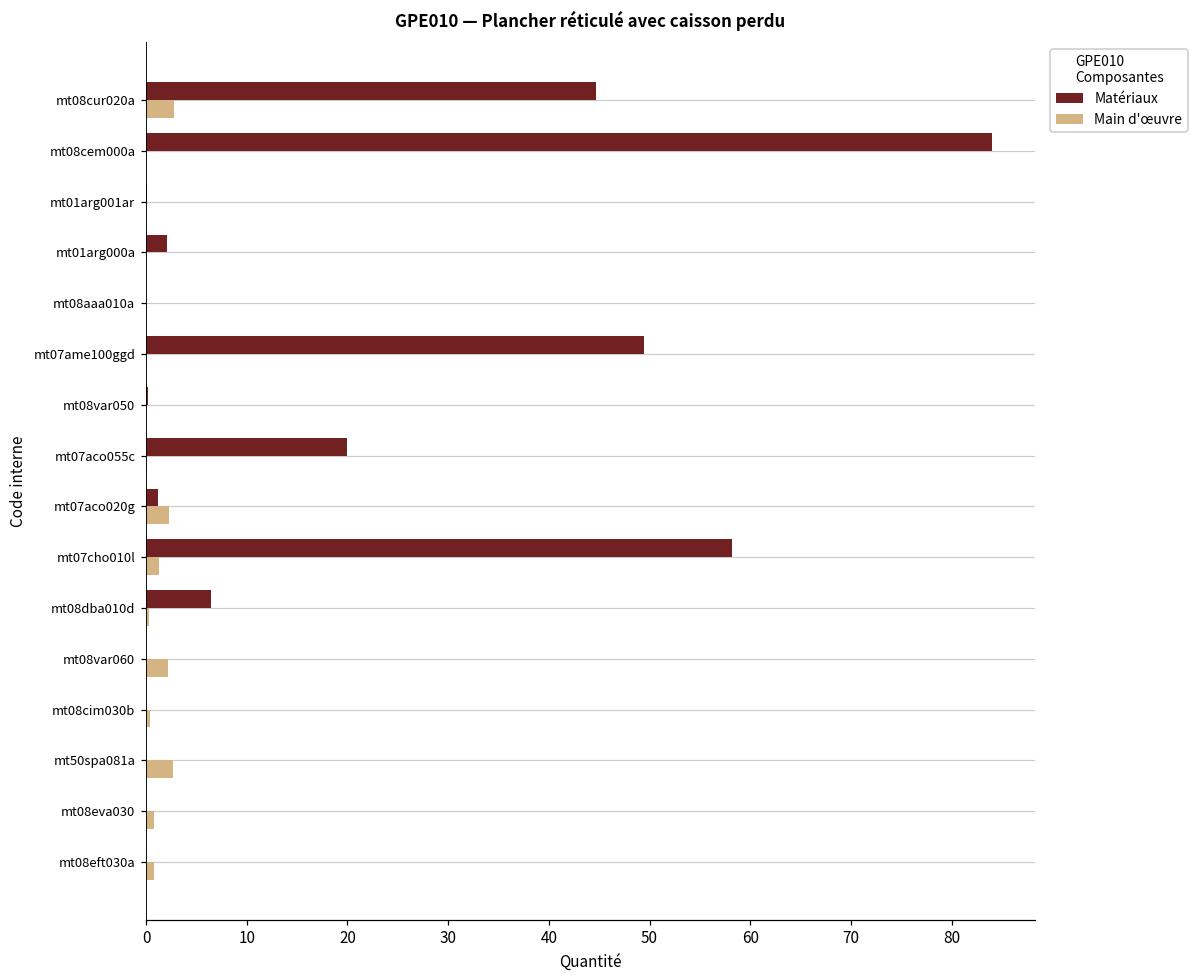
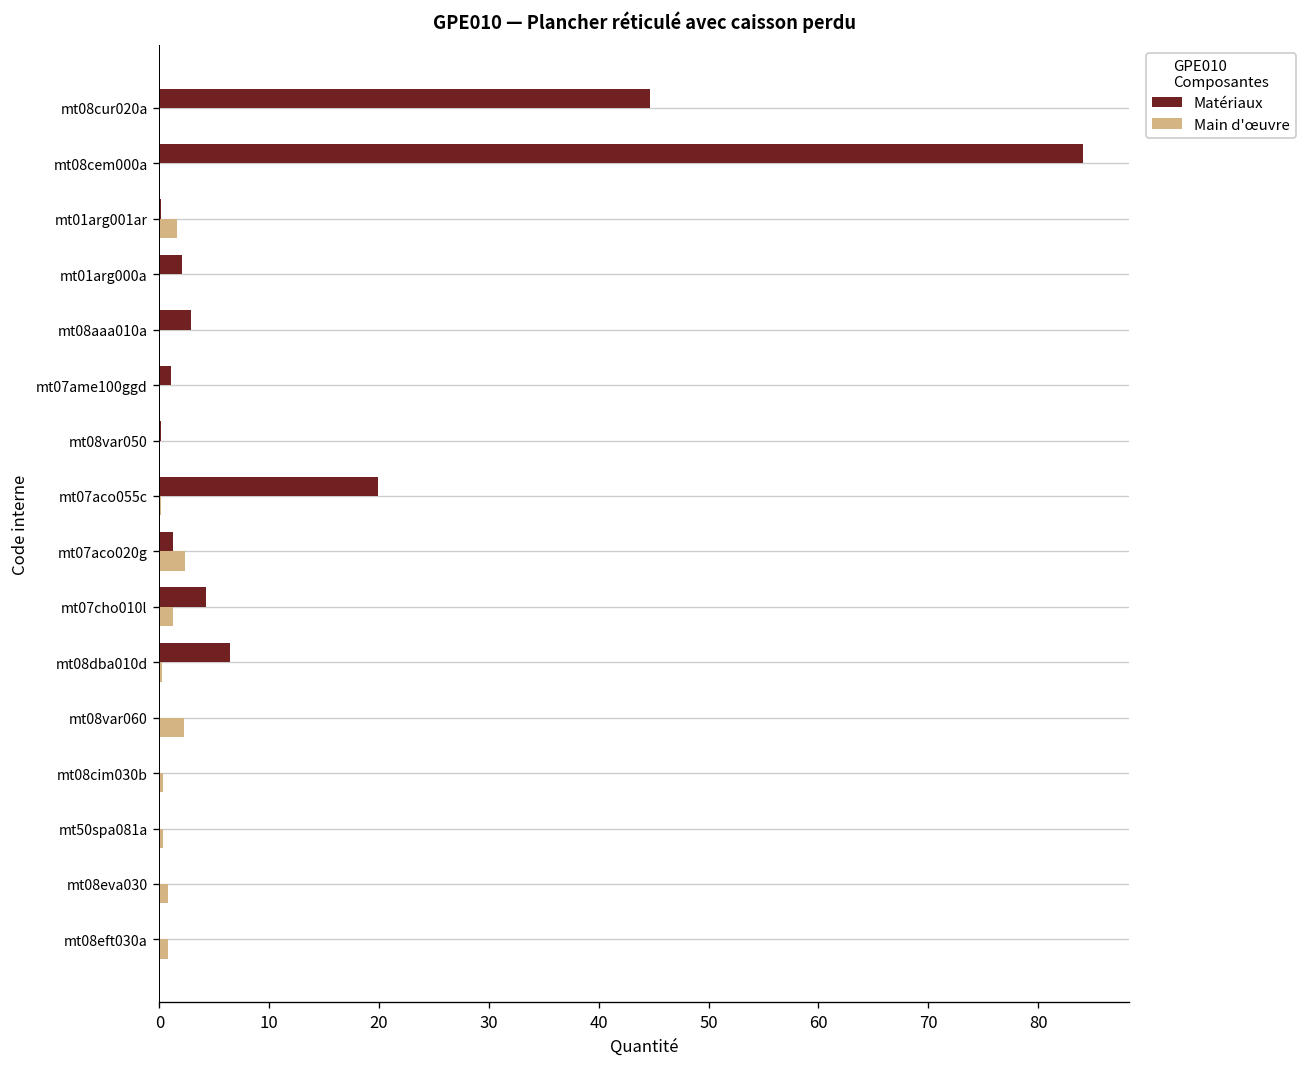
  {
    "Matériaux": {
      "mt08cur020a": 45,
      "mt08cem000a": 84,
      "mt01arg000a": 2,
-     "mt08aaa010a": 0,
-     "mt07ame100ggd": 49,
+     "mt08aaa010a": 3,
+     "mt07ame100ggd": 1,
      "mt07aco055c": 20,
      "mt07aco020g": 1,
-     "mt07cho010l": 58,
+     "mt07cho010l": 4,
      "mt08dba010d": 6
    },
    "Main d'œuvre": {
-     "mt08cur020a": 3,
+     "mt08cur020a": 0,
      "mt08cem000a": 0,
-     "mt01arg001ar": 0,
+     "mt01arg001ar": 2,
      "mt01arg000a": 0,
      "mt08aaa010a": 0,
      "mt07ame100ggd": 0,
      "mt08var050": 0,
      "mt07aco020g": 2,
      "mt07cho010l": 1,
      "mt08dba010d": 0,
      "mt08var060": 2,
      "mt08cim030b": 0,
-     "mt50spa081a": 3,
+     "mt50spa081a": 0,
      "mt08eva030": 1,
      "mt08eft030a": 1
    }
  }
